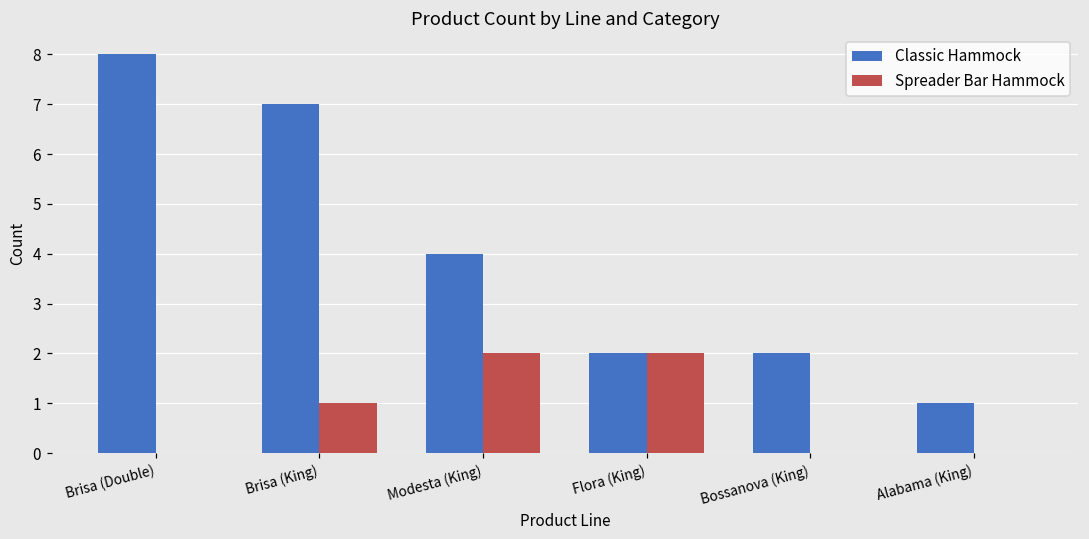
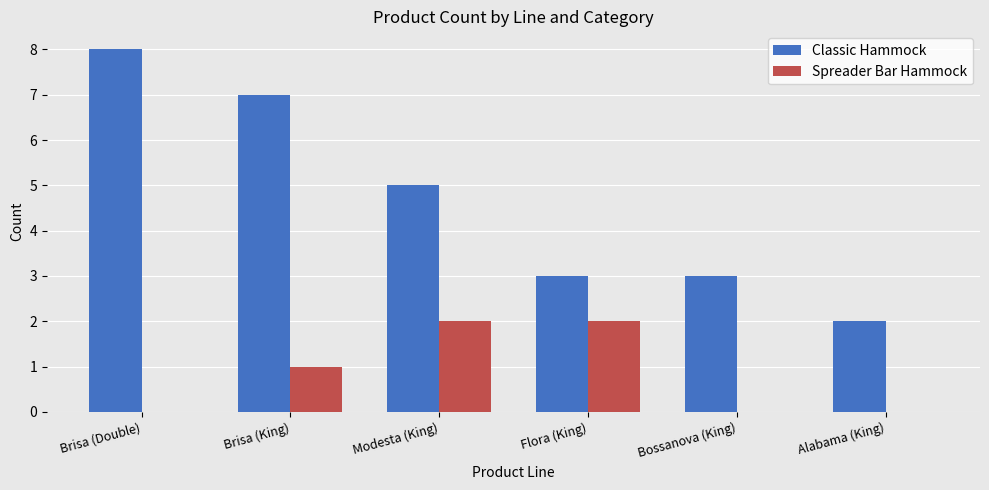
  {
    "Classic Hammock": {
      "Brisa (Double)": 8,
      "Brisa (King)": 7,
-     "Modesta (King)": 4,
-     "Flora (King)": 2,
-     "Bossanova (King)": 2,
-     "Alabama (King)": 1
+     "Modesta (King)": 5,
+     "Flora (King)": 3,
+     "Bossanova (King)": 3,
+     "Alabama (King)": 2
    },
    "Spreader Bar Hammock": {
      "Brisa (Double)": 0,
      "Brisa (King)": 1,
      "Modesta (King)": 2,
      "Flora (King)": 2,
      "Bossanova (King)": 0,
      "Alabama (King)": 0
    }
  }
